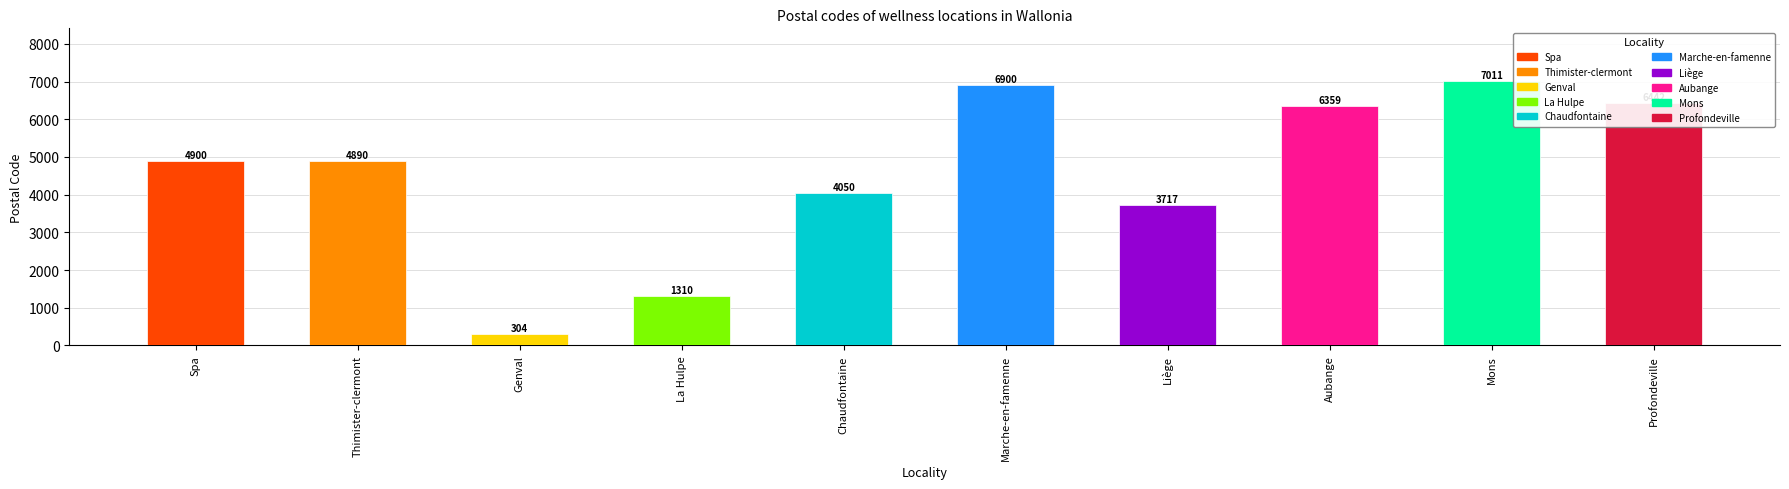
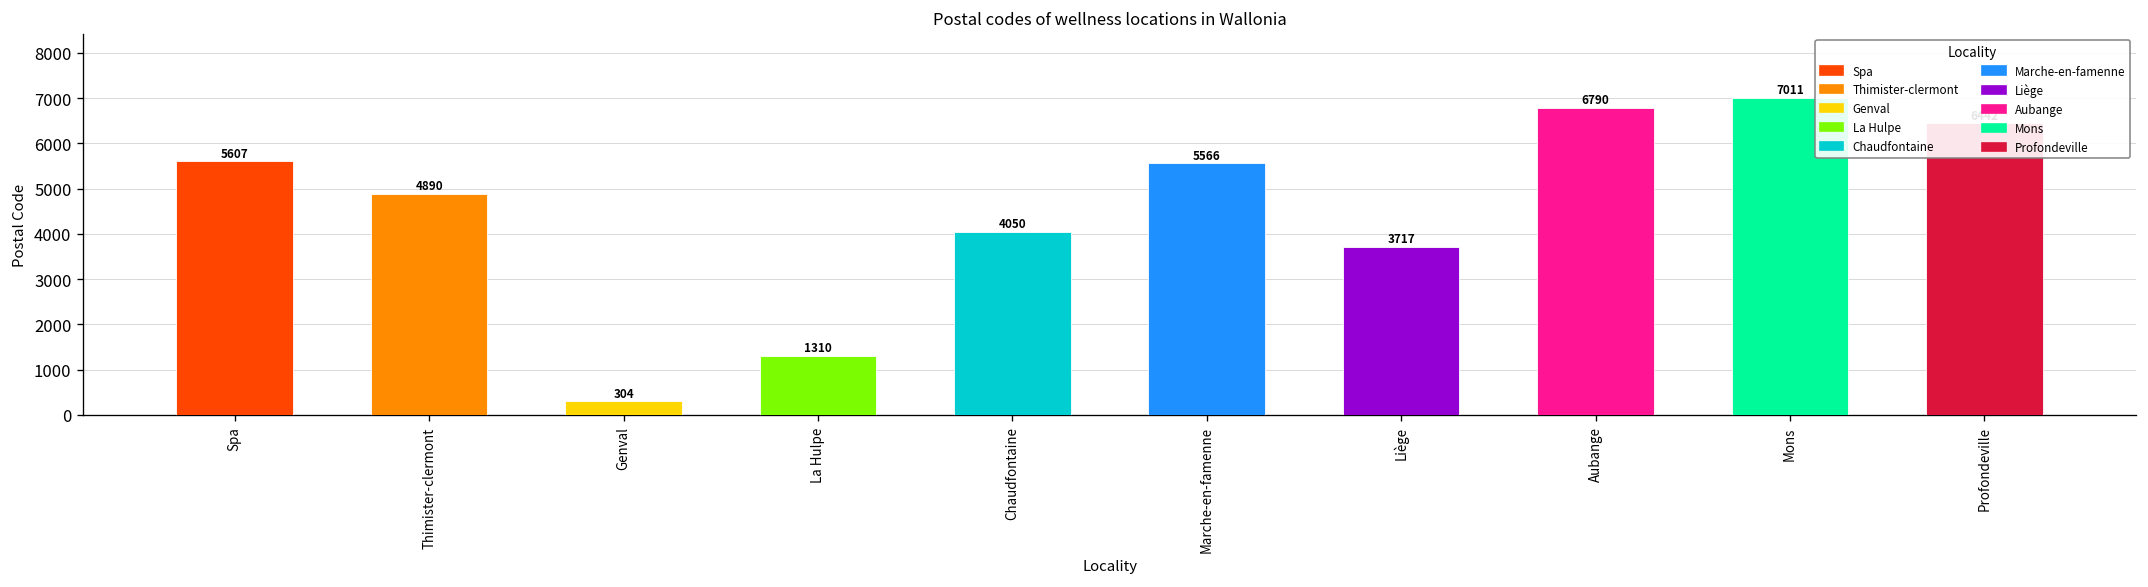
  {
-   "Spa": 4900,
+   "Spa": 5607,
    "Thimister-clermont": 4890,
    "Genval": 304,
    "La Hulpe": 1310,
    "Chaudfontaine": 4050,
-   "Marche-en-famenne": 6900,
+   "Marche-en-famenne": 5566,
    "Liège": 3717,
-   "Aubange": 6359,
+   "Aubange": 6790,
    "Mons": 7011
  }
